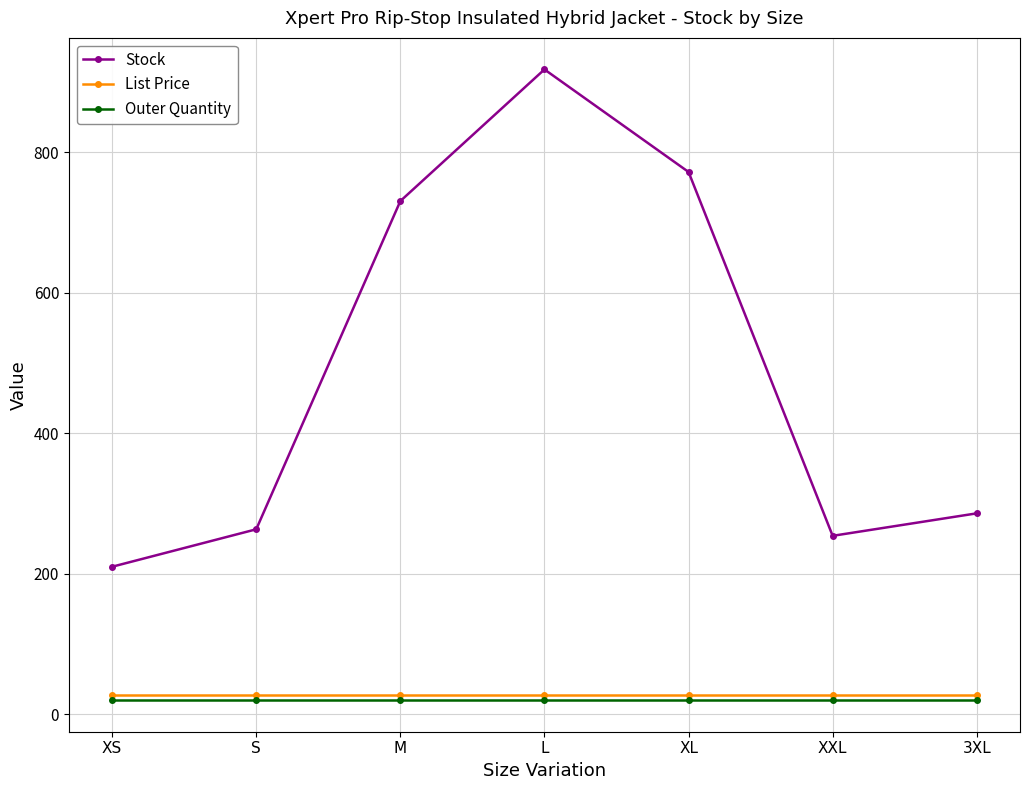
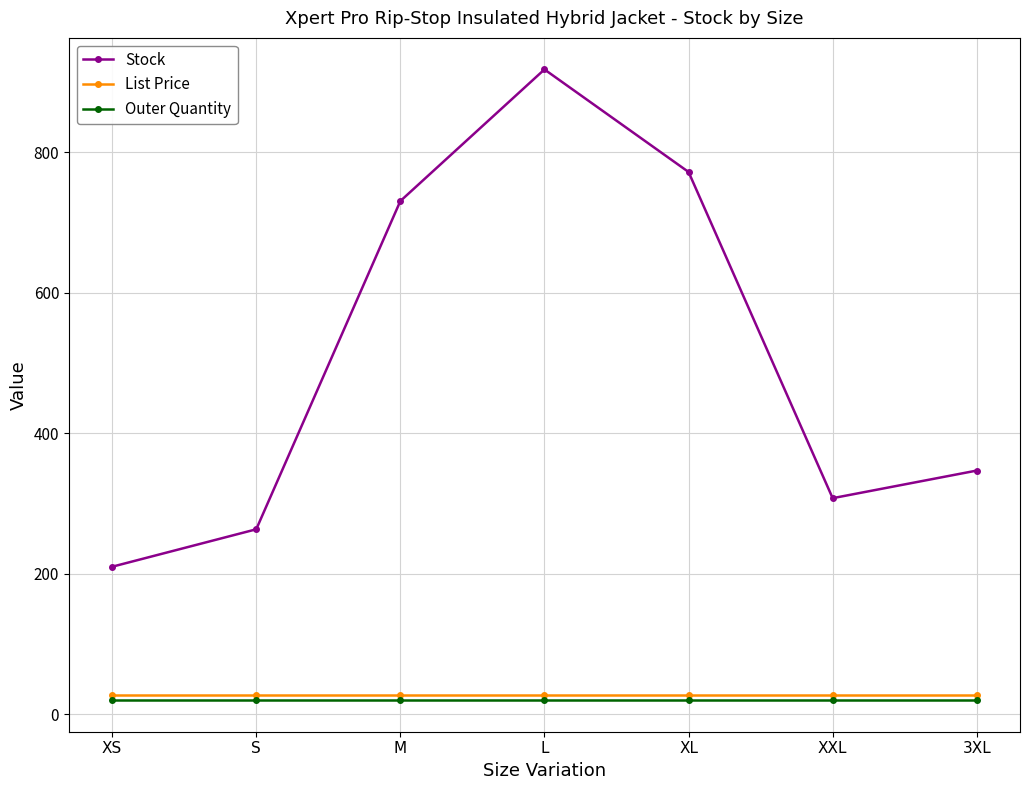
  {
    "Stock": {
      "XS": 210,
      "S": 260,
      "M": 730,
      "L": 920,
      "XL": 770,
-     "XXL": 250,
-     "3XL": 290
+     "XXL": 310,
+     "3XL": 350
    },
    "List Price": {
      "XS": 30,
      "S": 30,
      "M": 30,
      "L": 30,
      "XL": 30,
      "XXL": 30,
      "3XL": 30
    },
    "Outer Quantity": {
      "XS": 20,
      "S": 20,
      "M": 20,
      "L": 20,
      "XL": 20,
      "XXL": 20,
      "3XL": 20
    }
  }
